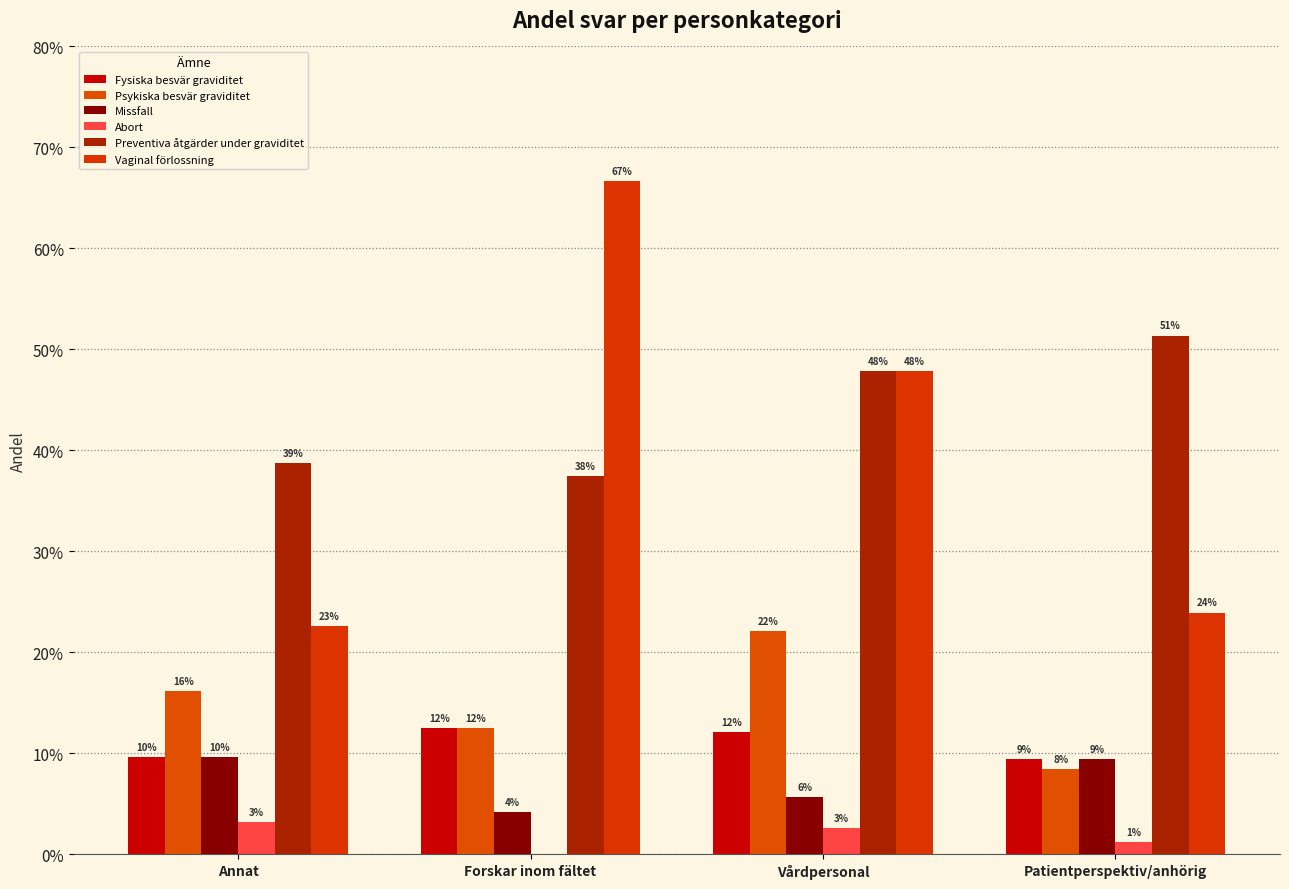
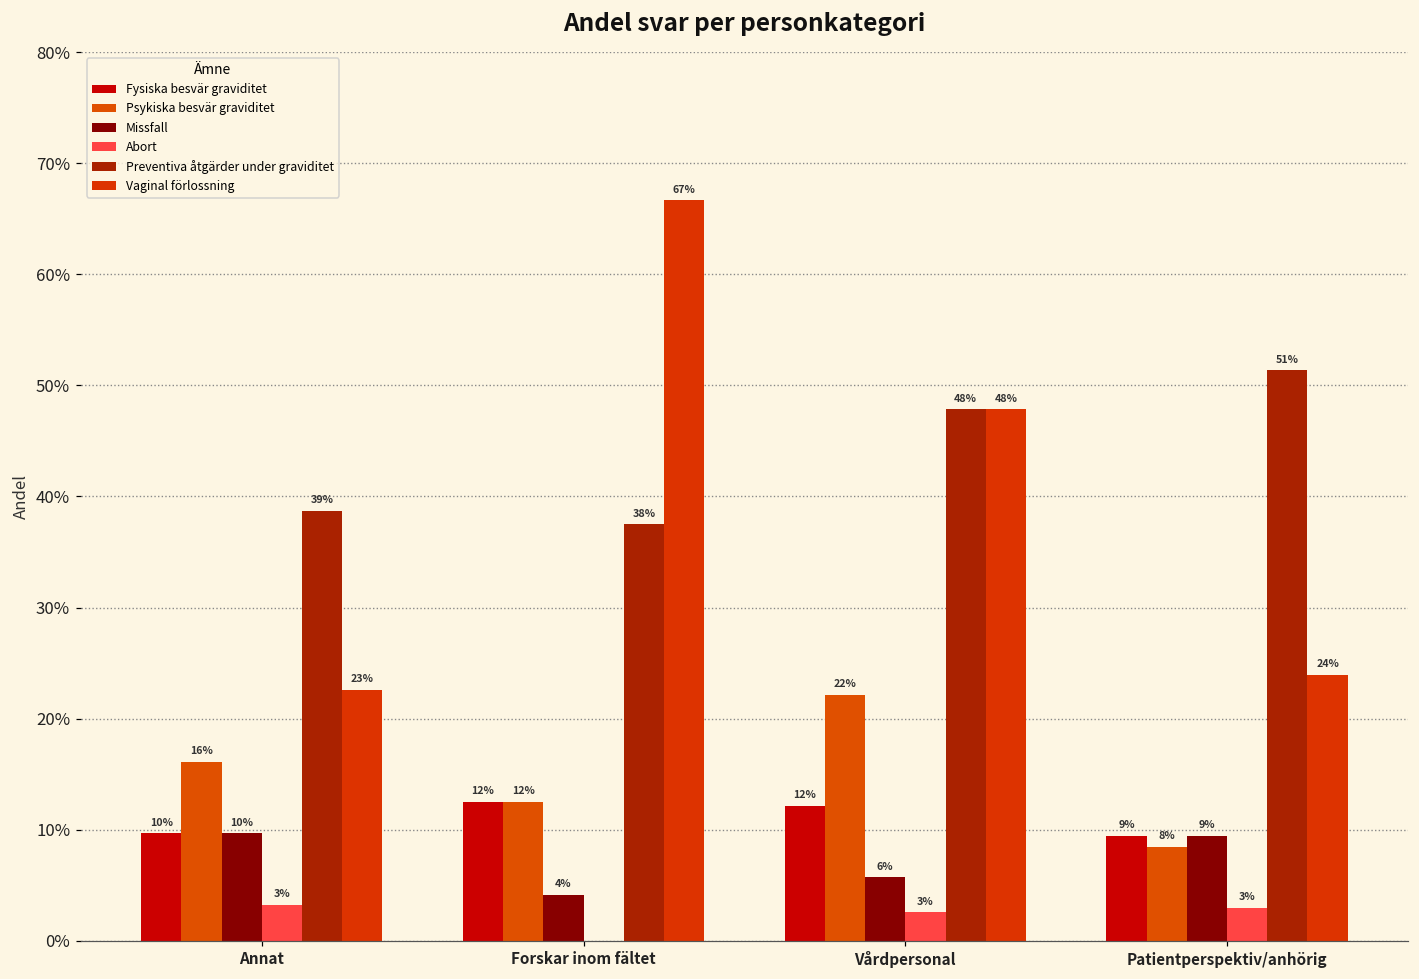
  {
    "Abort": {
      "Annat": "3%",
      "Vårdpersonal": "3%",
-     "Patientperspektiv/anhörig": "1%"
+     "Patientperspektiv/anhörig": "3%"
    }
  }
